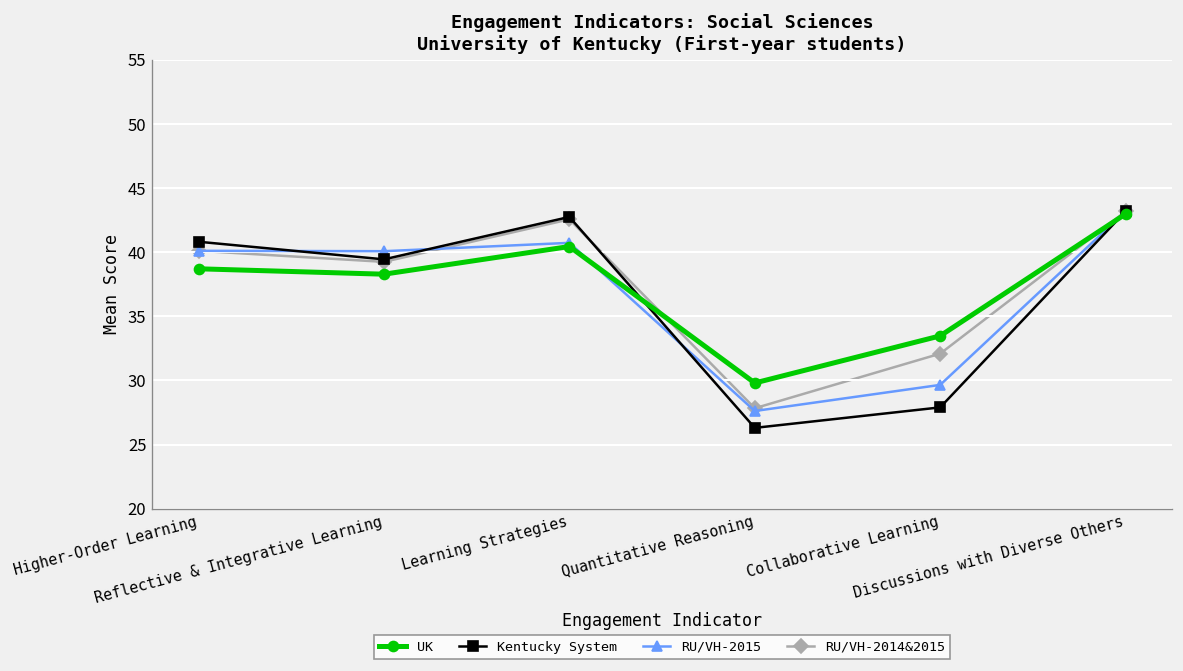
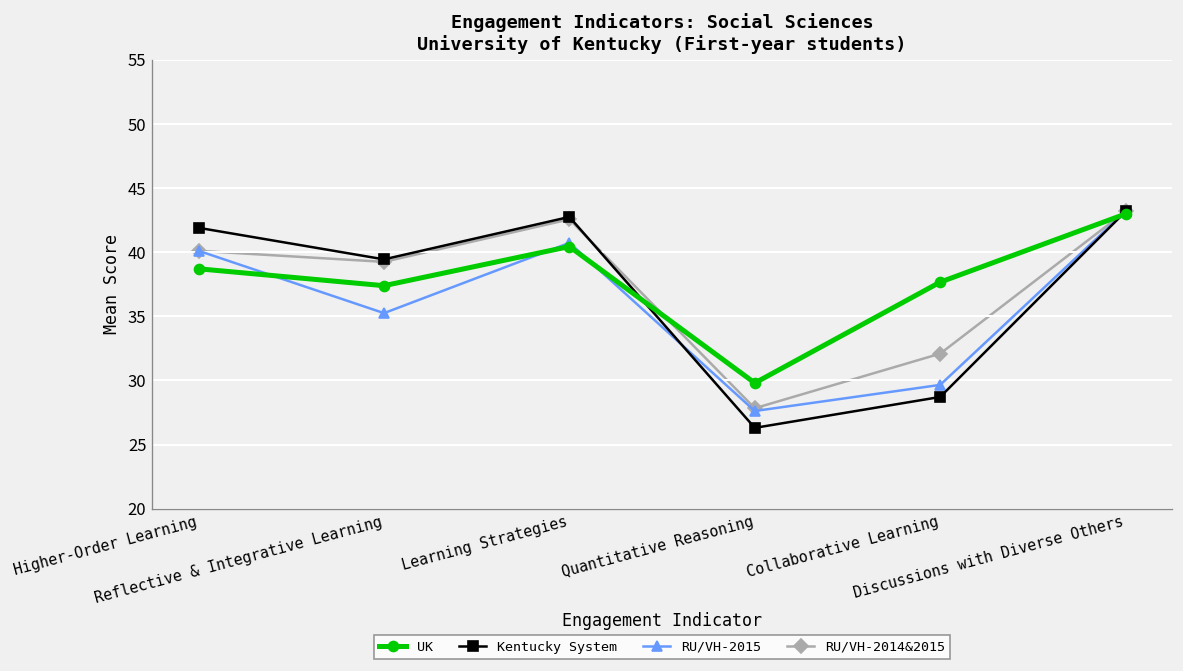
  {
    "UK": {
      "Higher-Order Learning": 38.7,
-     "Reflective & Integrative Learning": 38.3,
+     "Reflective & Integrative Learning": 37.4,
      "Learning Strategies": 40.4,
      "Quantitative Reasoning": 29.8,
-     "Collaborative Learning": 33.5
+     "Collaborative Learning": 37.7
    },
    "Kentucky System": {
-     "Higher-Order Learning": 40.8,
+     "Higher-Order Learning": 41.9,
      "Quantitative Reasoning": 26.3,
-     "Collaborative Learning": 27.9
+     "Collaborative Learning": 28.7
    },
    "RU/VH-2015": {
-     "Reflective & Integrative Learning": 40.1,
+     "Reflective & Integrative Learning": 35.2,
      "Learning Strategies": 40.7,
      "Collaborative Learning": 29.7
    },
    "RU/VH-2014&2015": {
      "Collaborative Learning": 32.1
    }
  }
